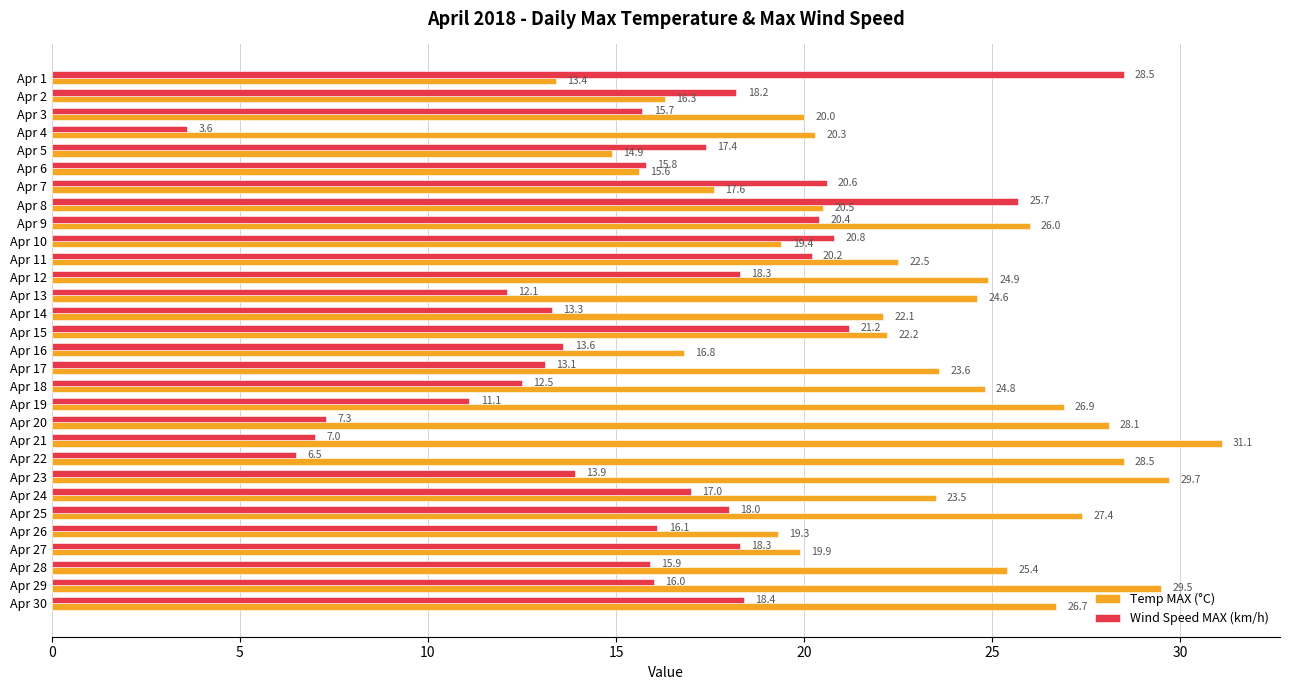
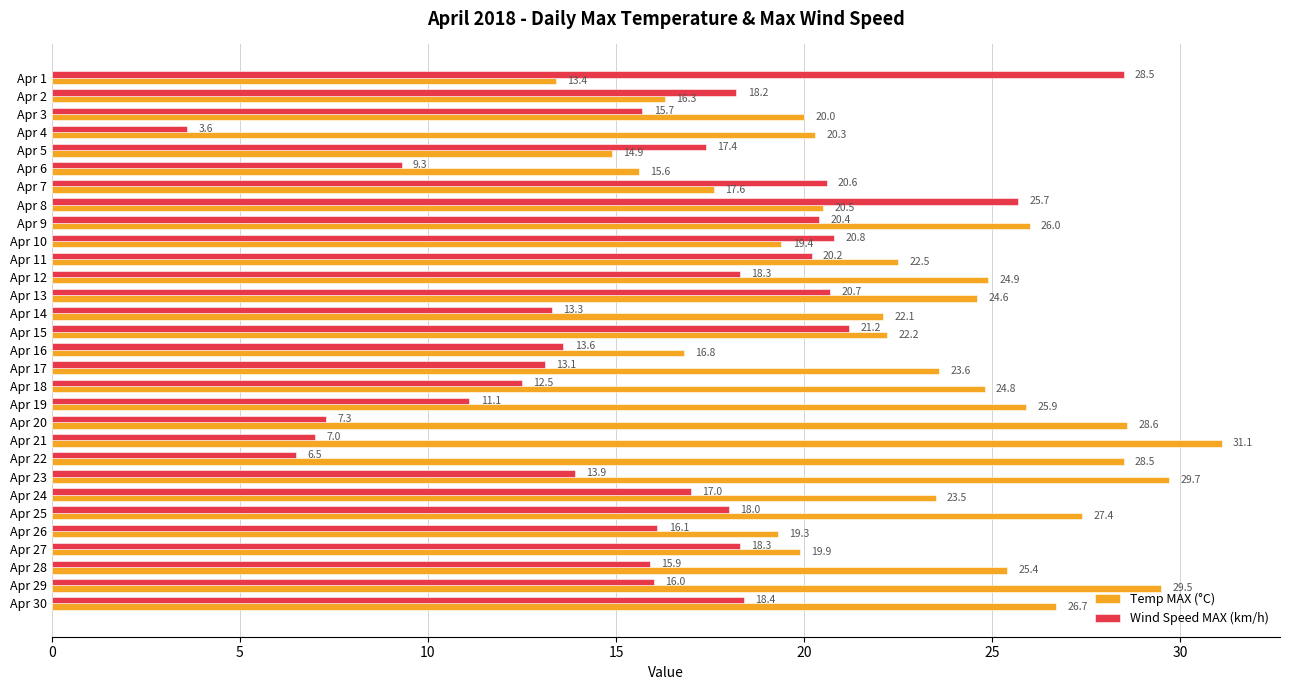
  {
    "Temp MAX (°C)": {
      "Apr 1": 13.4,
      "Apr 2": 16.3,
      "Apr 3": 20.0,
      "Apr 4": 20.3,
      "Apr 5": 14.9,
      "Apr 6": 15.6,
      "Apr 7": 17.6,
      "Apr 8": 20.5,
      "Apr 9": 26.0,
      "Apr 10": 19.4,
      "Apr 11": 22.5,
      "Apr 12": 24.9,
      "Apr 13": 24.6,
      "Apr 14": 22.1,
      "Apr 15": 22.2,
      "Apr 16": 16.8,
      "Apr 17": 23.6,
      "Apr 18": 24.8,
-     "Apr 19": 26.9,
-     "Apr 20": 28.1,
+     "Apr 19": 25.9,
+     "Apr 20": 28.6,
      "Apr 21": 31.1,
      "Apr 22": 28.5,
      "Apr 23": 29.7,
      "Apr 24": 23.5,
      "Apr 25": 27.4,
      "Apr 26": 19.3,
      "Apr 27": 19.9,
      "Apr 28": 25.4,
      "Apr 29": 29.5,
      "Apr 30": 26.7
    },
    "Wind Speed MAX (km/h)": {
      "Apr 1": 28.5,
      "Apr 2": 18.2,
      "Apr 3": 15.7,
      "Apr 4": 3.6,
      "Apr 5": 17.4,
-     "Apr 6": 15.8,
+     "Apr 6": 9.3,
      "Apr 7": 20.6,
      "Apr 8": 25.7,
      "Apr 9": 20.4,
      "Apr 10": 20.8,
      "Apr 11": 20.2,
      "Apr 12": 18.3,
-     "Apr 13": 12.1,
+     "Apr 13": 20.7,
      "Apr 14": 13.3,
      "Apr 15": 21.2,
      "Apr 16": 13.6,
      "Apr 17": 13.1,
      "Apr 18": 12.5,
      "Apr 19": 11.1,
      "Apr 20": 7.3,
      "Apr 21": 7.0,
      "Apr 22": 6.5,
      "Apr 23": 13.9,
      "Apr 24": 17.0,
      "Apr 25": 18.0,
      "Apr 26": 16.1,
      "Apr 27": 18.3,
      "Apr 28": 15.9,
      "Apr 29": 16.0,
      "Apr 30": 18.4
    }
  }
